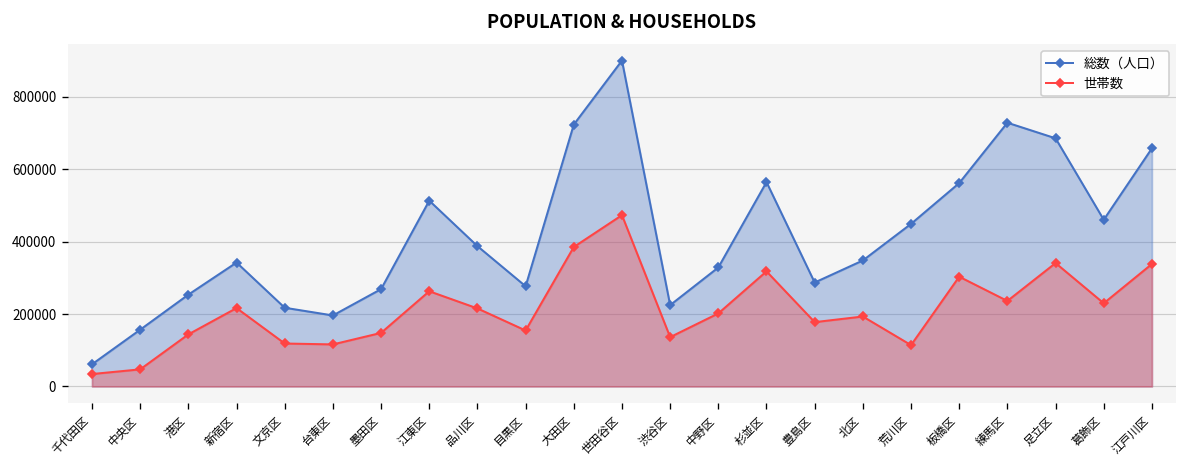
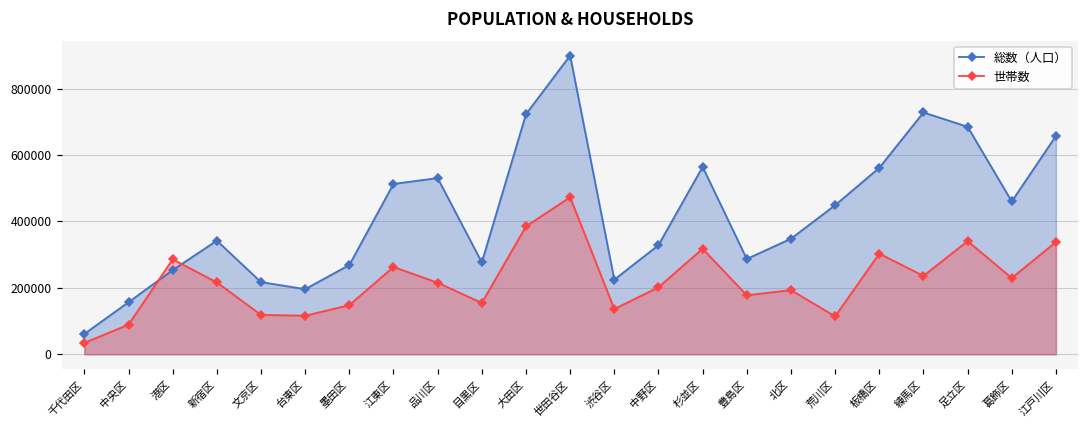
  {
    "総数（人口）": {
      "千代田区": 60000,
      "中央区": 160000,
      "港区": 250000,
      "新宿区": 340000,
      "文京区": 220000,
      "台東区": 200000,
      "墨田区": 270000,
      "江東区": 510000,
-     "品川区": 390000,
+     "品川区": 530000,
      "目黒区": 280000,
      "大田区": 720000,
      "世田谷区": 900000,
      "渋谷区": 220000,
      "中野区": 330000,
      "杉並区": 560000,
      "豊島区": 290000,
      "北区": 350000,
      "荒川区": 450000,
      "板橋区": 560000,
      "練馬区": 730000,
      "足立区": 690000,
      "葛飾区": 460000,
      "江戸川区": 660000
    },
    "世帯数": {
      "千代田区": 30000,
-     "中央区": 50000,
-     "港区": 140000,
+     "中央区": 90000,
+     "港区": 290000,
      "新宿区": 220000,
      "文京区": 120000,
      "台東区": 120000,
      "墨田区": 150000,
      "江東区": 260000,
      "品川区": 220000,
      "目黒区": 150000,
      "大田区": 390000,
      "世田谷区": 470000,
      "渋谷区": 140000,
      "中野区": 200000,
      "杉並区": 320000,
      "豊島区": 180000,
      "北区": 190000,
      "荒川区": 110000,
      "板橋区": 300000,
      "練馬区": 240000,
      "足立区": 340000,
      "葛飾区": 230000,
      "江戸川区": 340000
    }
  }
